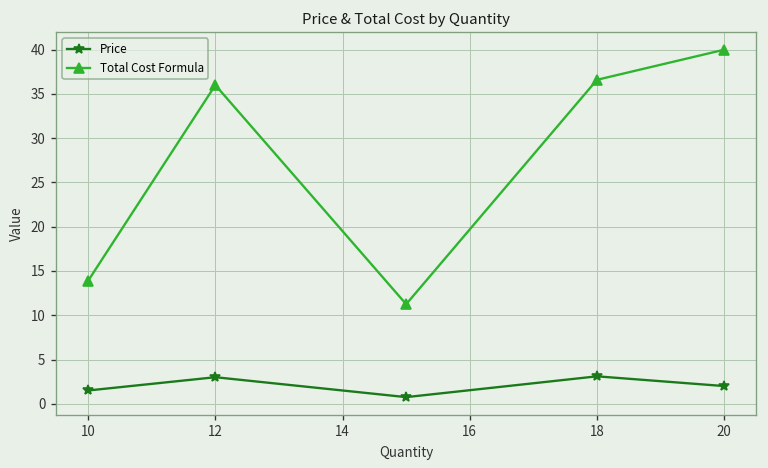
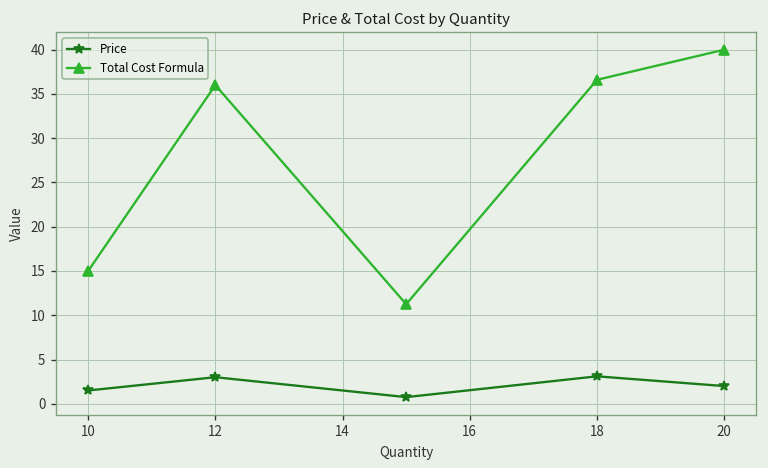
  {
    "Price": {
      "10": 2,
      "12": 3,
      "18": 3,
      "20": 2
    },
    "Total Cost Formula": {
-     "10": 14,
+     "10": 15,
      "12": 36,
      "18": 37,
      "20": 40
    }
  }
